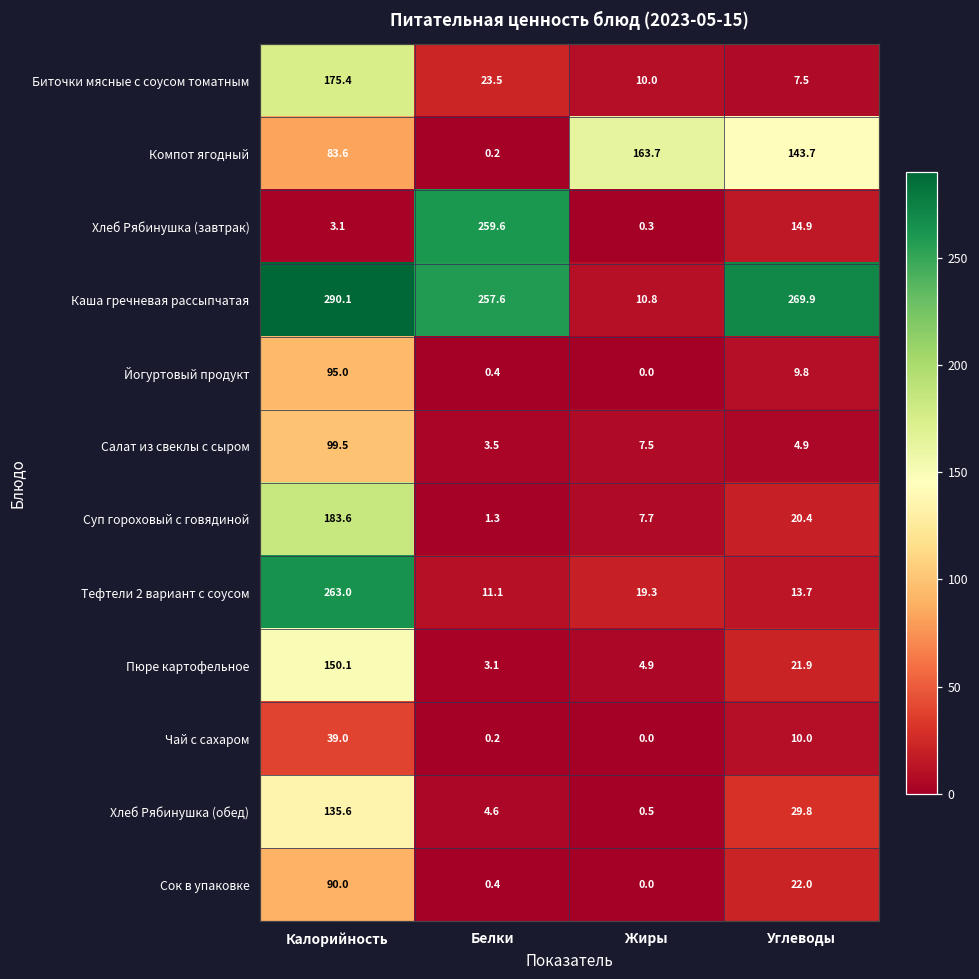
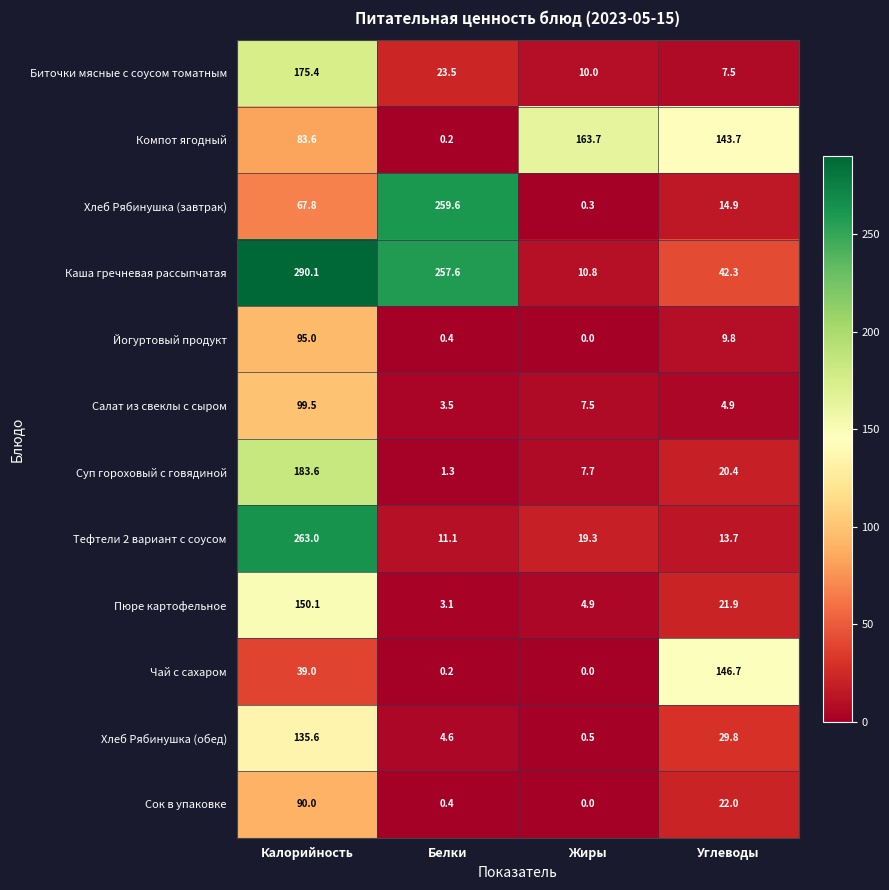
  {
    "Биточки мясные с соусом томатным": {
      "Калорийность": 175.4,
      "Белки": 23.5,
      "Жиры": 10.0,
      "Углеводы": 7.5
    },
    "Компот ягодный": {
      "Калорийность": 83.6,
      "Белки": 0.2,
      "Жиры": 163.7,
      "Углеводы": 143.7
    },
    "Хлеб Рябинушка (завтрак)": {
-     "Калорийность": 3.1,
+     "Калорийность": 67.8,
      "Белки": 259.6,
      "Жиры": 0.3,
      "Углеводы": 14.9
    },
    "Каша гречневая рассыпчатая": {
      "Калорийность": 290.1,
      "Белки": 257.6,
      "Жиры": 10.8,
-     "Углеводы": 269.9
+     "Углеводы": 42.3
    },
    "Йогуртовый продукт": {
      "Калорийность": 95.0,
      "Белки": 0.4,
      "Жиры": 0.0,
      "Углеводы": 9.8
    },
    "Салат из свеклы с сыром": {
      "Калорийность": 99.5,
      "Белки": 3.5,
      "Жиры": 7.5,
      "Углеводы": 4.9
    },
    "Суп гороховый с говядиной": {
      "Калорийность": 183.6,
      "Белки": 1.3,
      "Жиры": 7.7,
      "Углеводы": 20.4
    },
    "Тефтели 2 вариант с соусом": {
      "Калорийность": 263.0,
      "Белки": 11.1,
      "Жиры": 19.3,
      "Углеводы": 13.7
    },
    "Пюре картофельное": {
      "Калорийность": 150.1,
      "Белки": 3.1,
      "Жиры": 4.9,
      "Углеводы": 21.9
    },
    "Чай с сахаром": {
      "Калорийность": 39.0,
      "Белки": 0.2,
      "Жиры": 0.0,
-     "Углеводы": 10.0
+     "Углеводы": 146.7
    },
    "Хлеб Рябинушка (обед)": {
      "Калорийность": 135.6,
      "Белки": 4.6,
      "Жиры": 0.5,
      "Углеводы": 29.8
    },
    "Сок в упаковке": {
      "Калорийность": 90.0,
      "Белки": 0.4,
      "Жиры": 0.0,
      "Углеводы": 22.0
    }
  }
